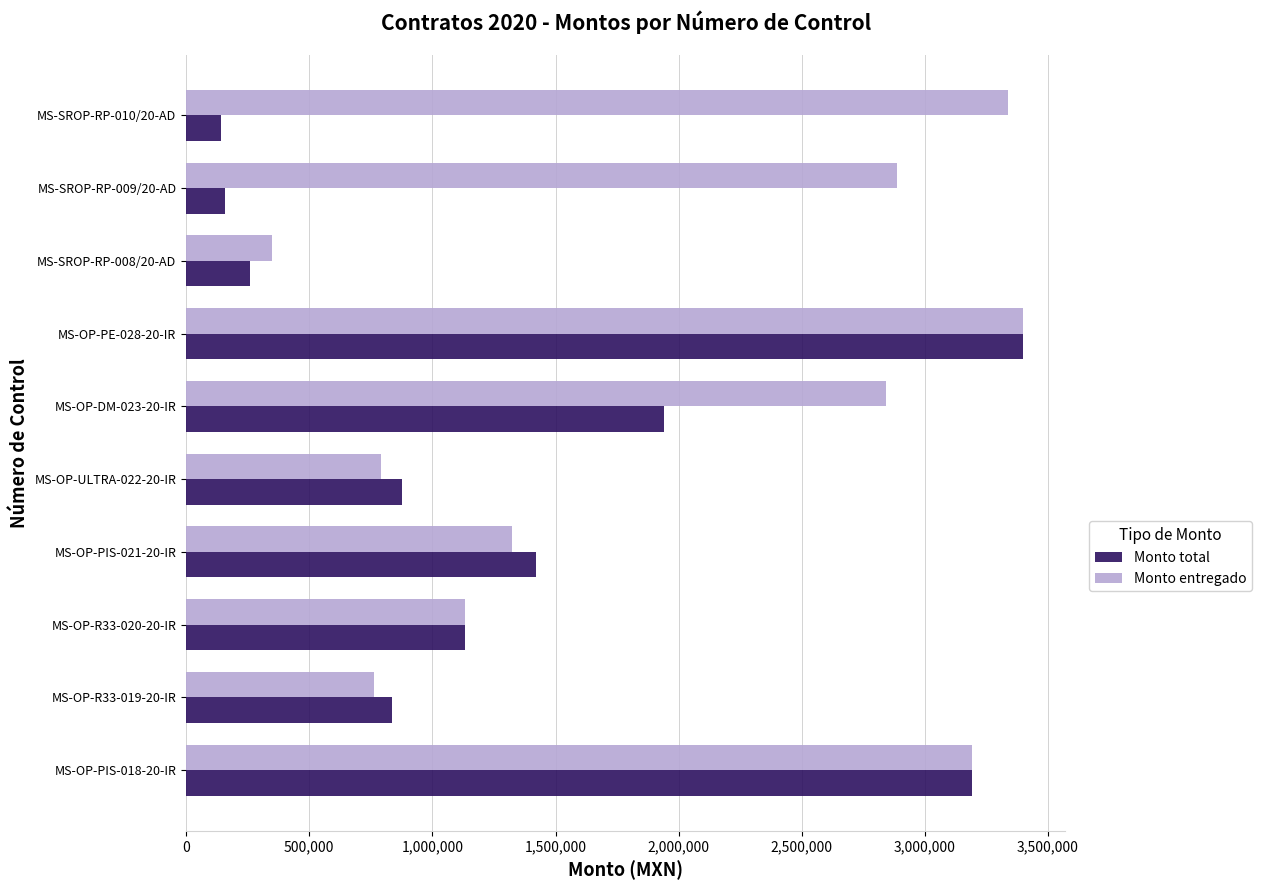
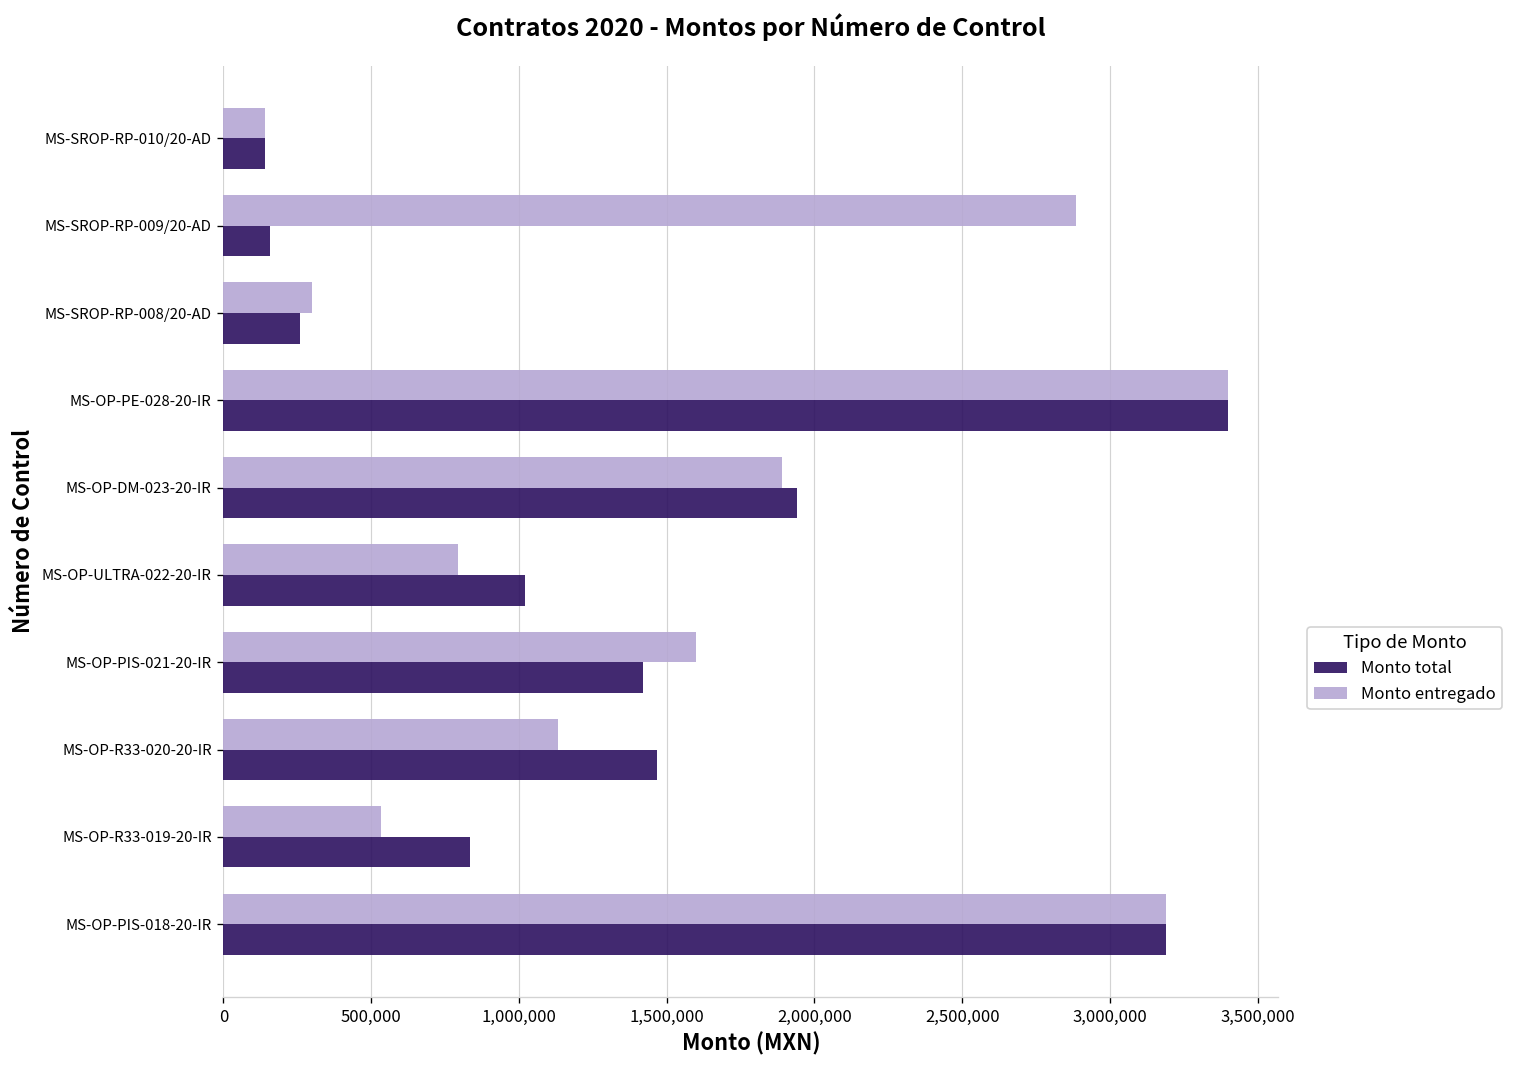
  {
    "Monto total": {
      "MS-SROP-RP-010/20-AD": "140,000",
      "MS-SROP-RP-009/20-AD": "160,000",
      "MS-SROP-RP-008/20-AD": "260,000",
      "MS-OP-PE-028-20-IR": "3,400,000",
      "MS-OP-DM-023-20-IR": "1,940,000",
-     "MS-OP-ULTRA-022-20-IR": "880,000",
+     "MS-OP-ULTRA-022-20-IR": "1,020,000",
      "MS-OP-PIS-021-20-IR": "1,420,000",
-     "MS-OP-R33-020-20-IR": "1,130,000",
+     "MS-OP-R33-020-20-IR": "1,470,000",
      "MS-OP-R33-019-20-IR": "830,000",
      "MS-OP-PIS-018-20-IR": "3,190,000"
    },
    "Monto entregado": {
-     "MS-SROP-RP-010/20-AD": "3,340,000",
+     "MS-SROP-RP-010/20-AD": "140,000",
      "MS-SROP-RP-009/20-AD": "2,880,000",
-     "MS-SROP-RP-008/20-AD": "350,000",
+     "MS-SROP-RP-008/20-AD": "300,000",
      "MS-OP-PE-028-20-IR": "3,400,000",
-     "MS-OP-DM-023-20-IR": "2,840,000",
+     "MS-OP-DM-023-20-IR": "1,890,000",
      "MS-OP-ULTRA-022-20-IR": "790,000",
-     "MS-OP-PIS-021-20-IR": "1,320,000",
+     "MS-OP-PIS-021-20-IR": "1,600,000",
      "MS-OP-R33-020-20-IR": "1,130,000",
-     "MS-OP-R33-019-20-IR": "760,000",
+     "MS-OP-R33-019-20-IR": "530,000",
      "MS-OP-PIS-018-20-IR": "3,190,000"
    }
  }
